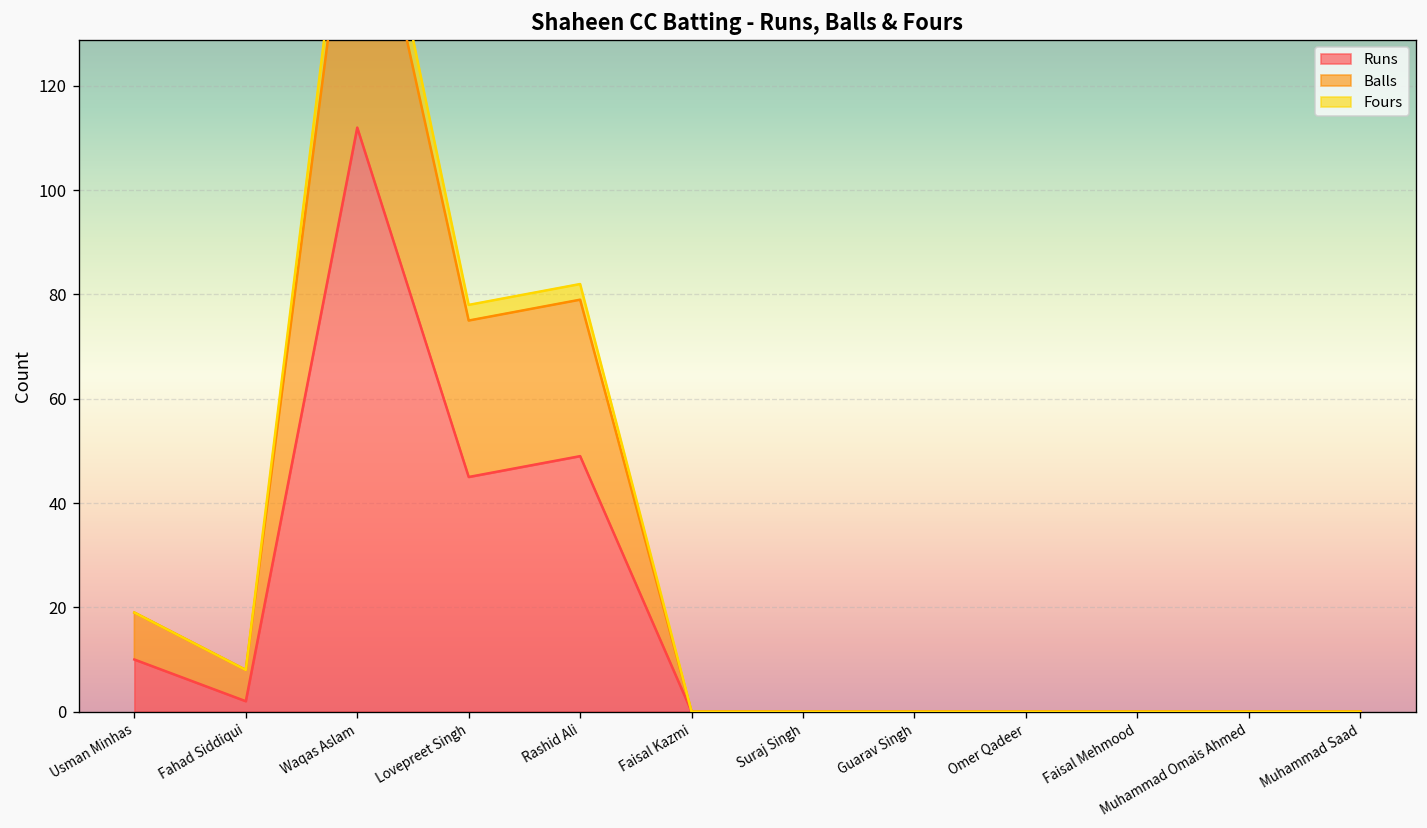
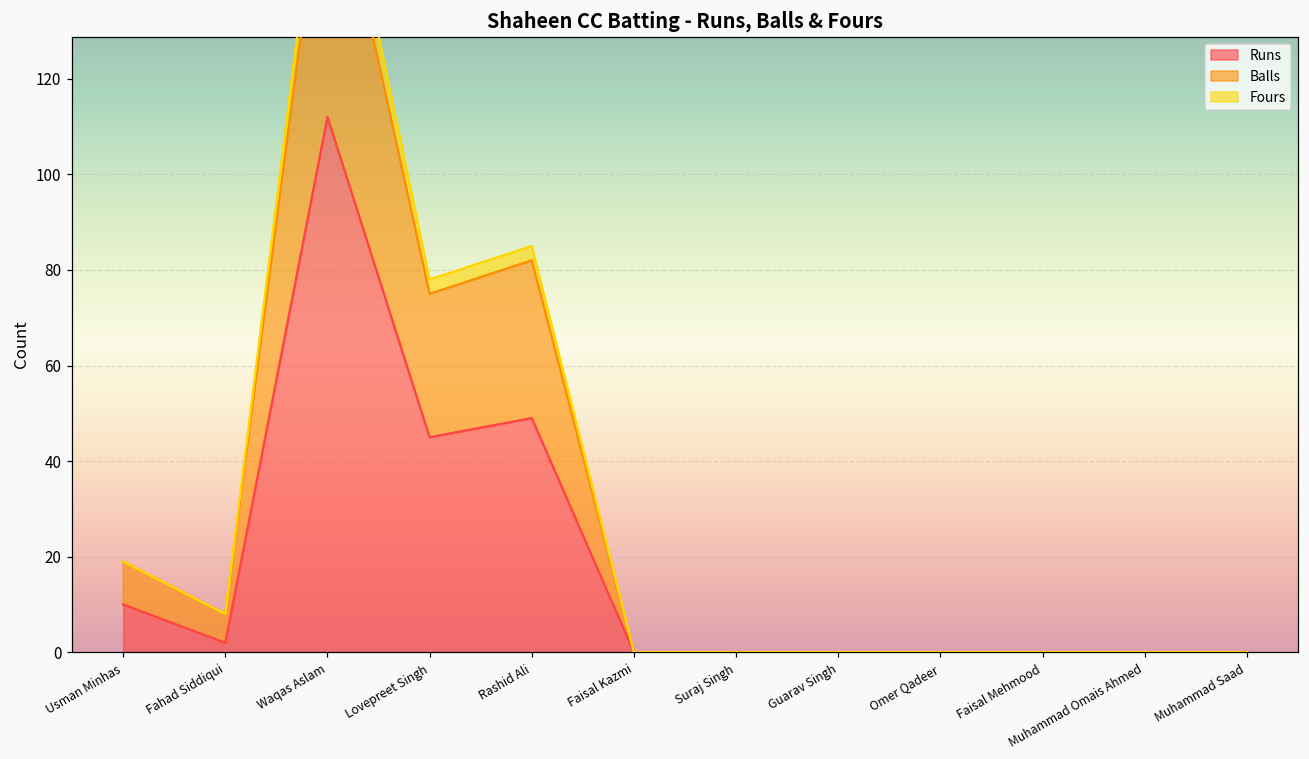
  {
    "Runs": {
      "Usman Minhas": 10,
      "Fahad Siddiqui": 2,
      "Waqas Aslam": 112,
      "Lovepreet Singh": 45,
      "Rashid Ali": 49
    },
    "Balls": {
      "Lovepreet Singh": 30,
-     "Rashid Ali": 30
+     "Rashid Ali": 33
    },
    "Fours": {
      "Lovepreet Singh": 3,
      "Rashid Ali": 3
    }
  }
